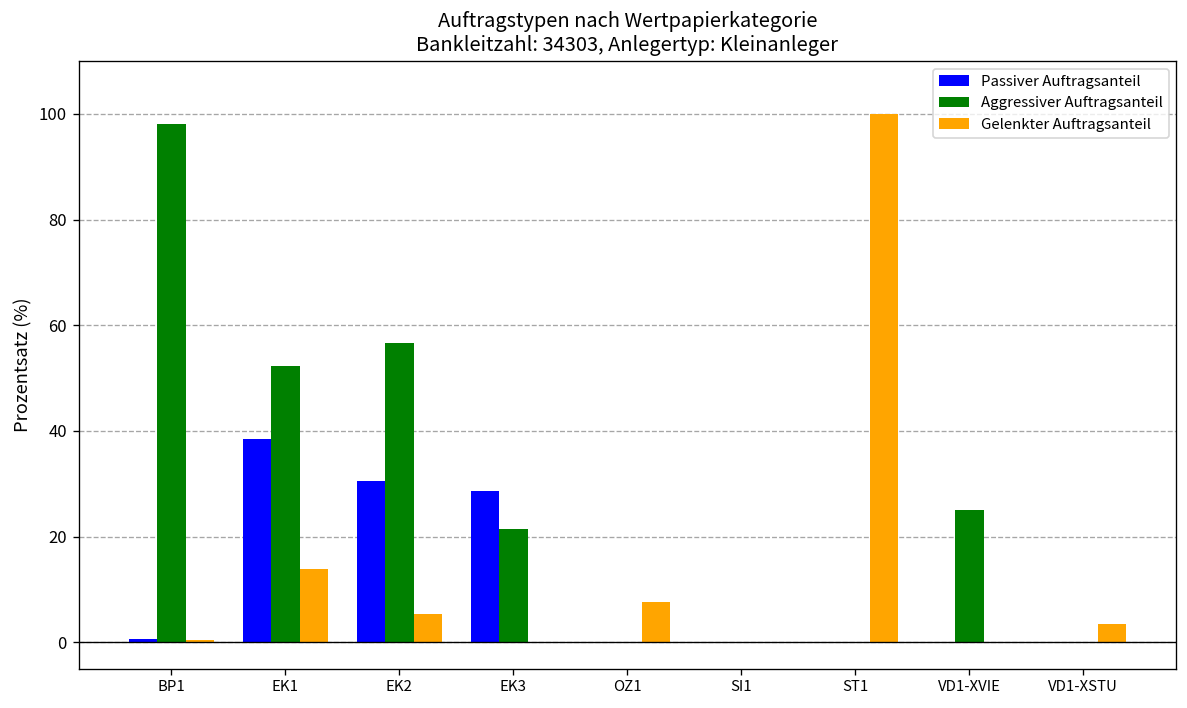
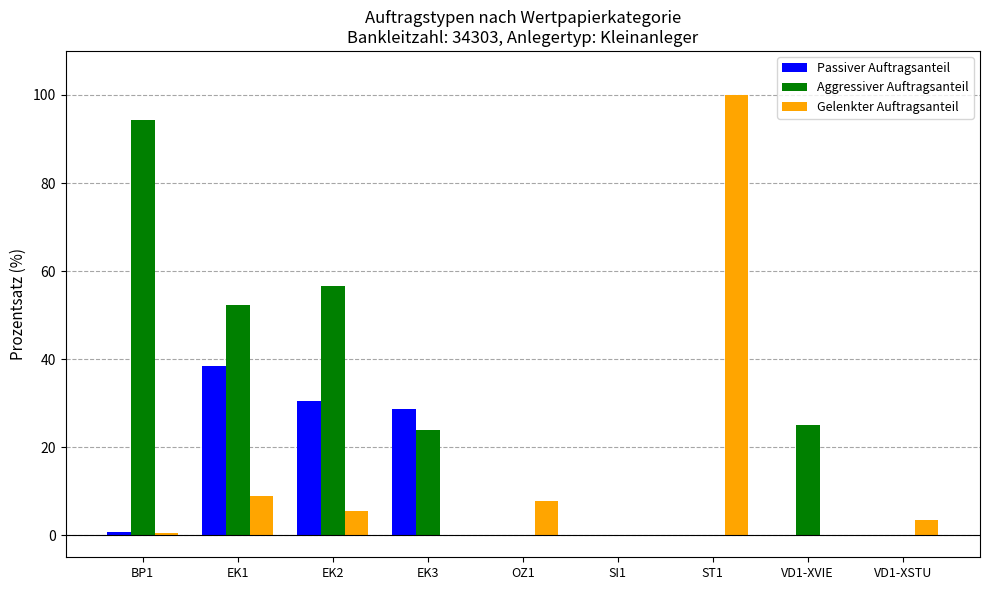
  {
    "Passiver Auftragsanteil": {
      "BP1": 1,
      "EK1": 38,
      "EK2": 31,
      "EK3": 29,
      "OZ1": 0,
      "SI1": 0,
      "ST1": 0,
      "VD1-XVIE": 0,
      "VD1-XSTU": 0
    },
    "Aggressiver Auftragsanteil": {
-     "BP1": 98,
+     "BP1": 94,
      "EK1": 52,
      "EK2": 57,
-     "EK3": 21,
+     "EK3": 24,
      "OZ1": 0,
      "SI1": 0,
      "ST1": 0,
      "VD1-XVIE": 25,
      "VD1-XSTU": 0
    },
    "Gelenkter Auftragsanteil": {
-     "EK1": 14,
+     "EK1": 9,
      "EK2": 5,
      "EK3": 0,
      "OZ1": 8,
      "SI1": 0,
      "ST1": 100,
      "VD1-XVIE": 0,
      "VD1-XSTU": 3
    }
  }
